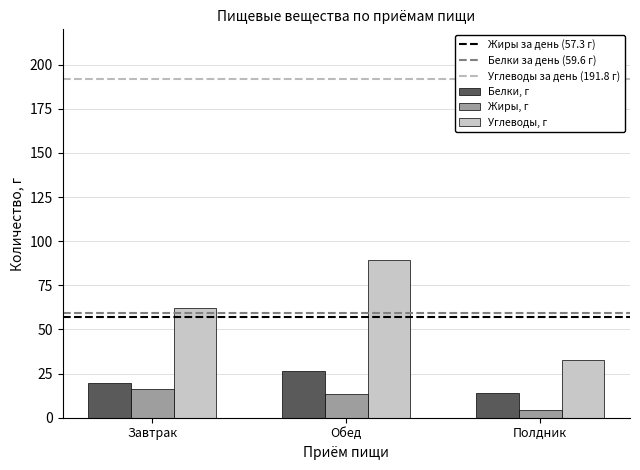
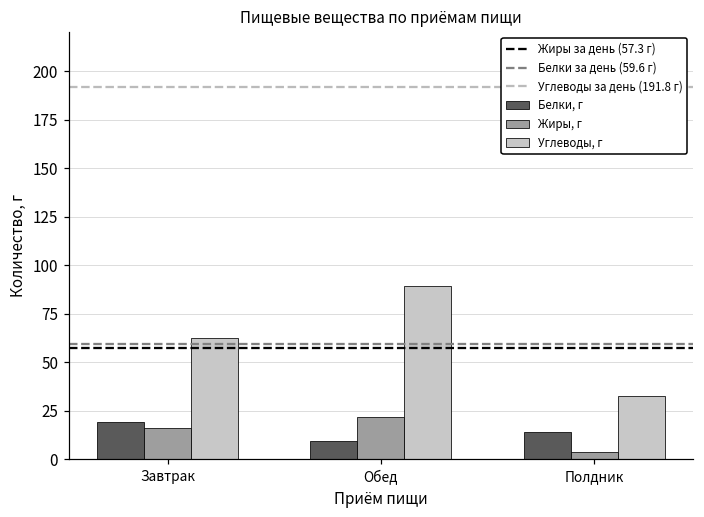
  {
    "Белки, г": {
      "Завтрак": 19,
-     "Обед": 26,
+     "Обед": 10,
      "Полдник": 14
    },
    "Жиры, г": {
      "Завтрак": 16,
-     "Обед": 13,
+     "Обед": 22,
      "Полдник": 4
    },
    "Углеводы, г": {
      "Завтрак": 62,
      "Обед": 89,
      "Полдник": 33
    }
  }
